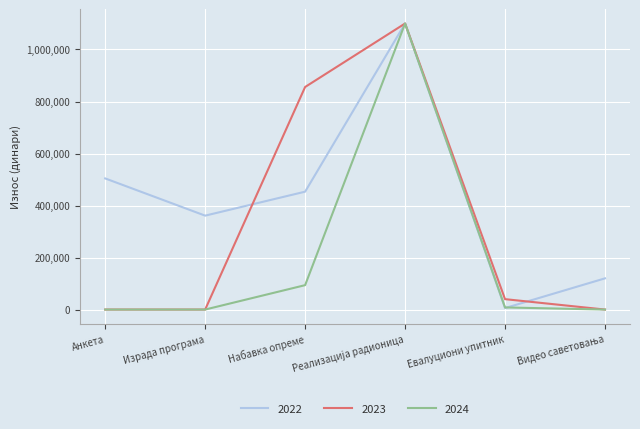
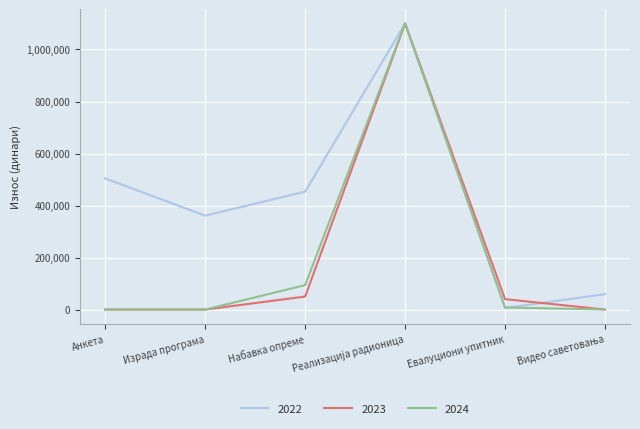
  {
    "2022": {
      "Анкета": "500,000",
      "Израда програма": "360,000",
      "Набавка опреме": "450,000",
-     "Видео саветовања": "120,000"
+     "Видео саветовања": "60,000"
    },
    "2023": {
-     "Набавка опреме": "860,000",
+     "Набавка опреме": "50,000",
      "Евалуциони упитник": "40,000"
    },
    "2024": {
      "Набавка опреме": "90,000"
    }
  }
